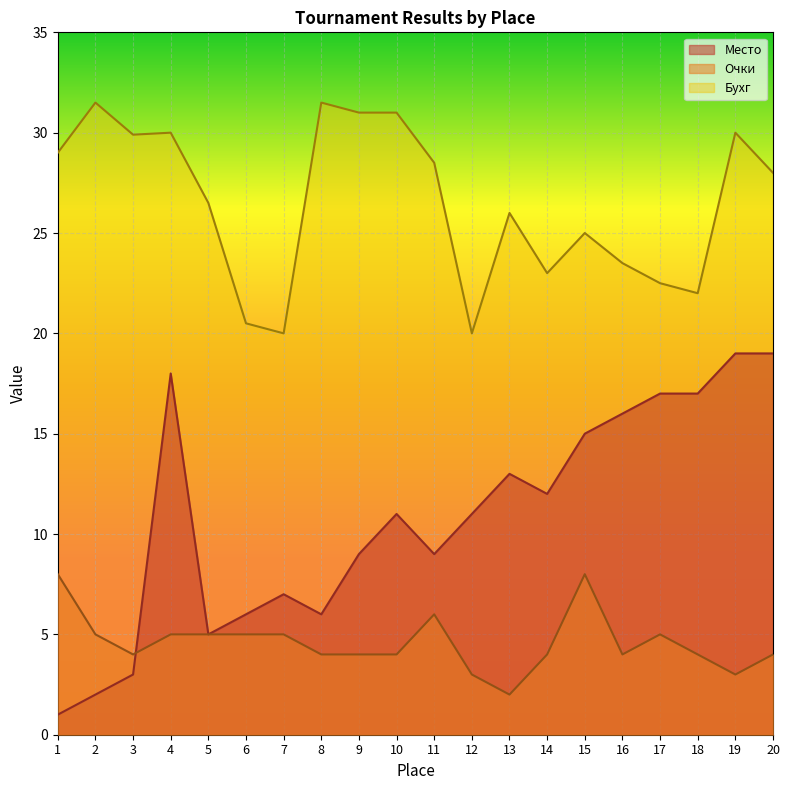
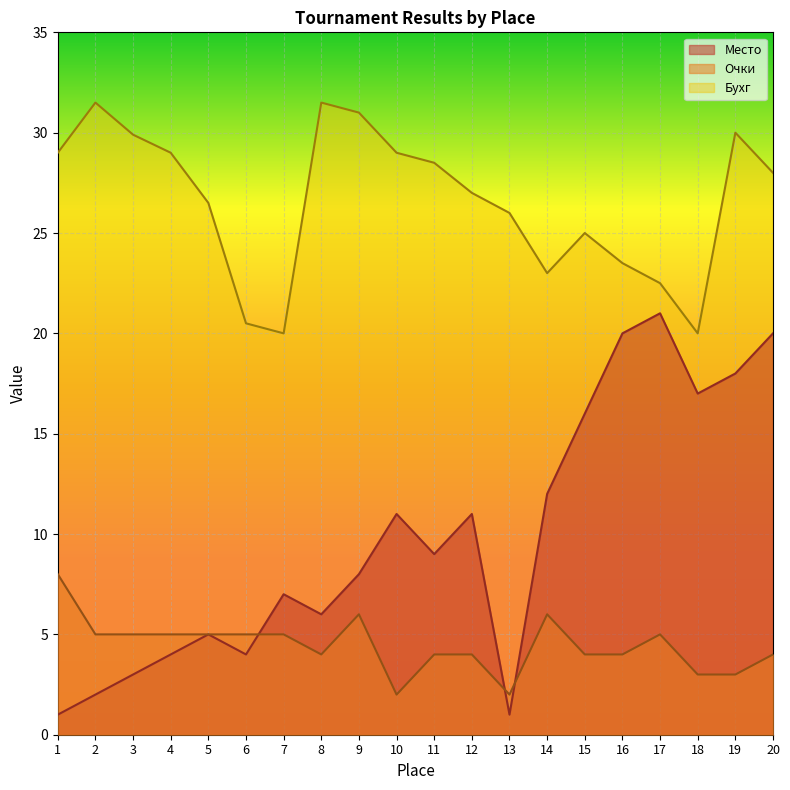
  {
    "Место": {
      "1": 1,
      "2": 2,
      "3": 3,
-     "4": 18,
-     "6": 6,
+     "4": 4,
+     "6": 4,
      "7": 7,
      "8": 6,
-     "9": 9,
+     "9": 8,
      "10": 11,
      "11": 9,
      "12": 11,
-     "13": 13,
+     "13": 1,
      "14": 12,
-     "15": 15,
-     "16": 16,
-     "17": 17,
+     "15": 16,
+     "16": 20,
+     "17": 21,
      "18": 17,
-     "19": 19,
-     "20": 19
+     "19": 18,
+     "20": 20
    },
    "Очки": {
      "1": 8,
      "2": 5,
-     "3": 4,
+     "3": 5,
      "4": 5,
      "6": 5,
      "7": 5,
      "8": 4,
-     "9": 4,
-     "10": 4,
-     "11": 6,
-     "12": 3,
+     "9": 6,
+     "10": 2,
+     "11": 4,
+     "12": 4,
      "13": 2,
-     "14": 4,
-     "15": 8,
+     "14": 6,
+     "15": 4,
      "16": 4,
      "17": 5,
-     "18": 4,
+     "18": 3,
      "19": 3,
      "20": 4
    },
    "Бухг": {
      "1": 29,
      "2": 31.5,
      "3": 30,
-     "4": 30,
+     "4": 29,
      "5": 26.5,
      "6": 20.5,
      "7": 20,
      "8": 31.5,
      "9": 31,
-     "10": 31,
+     "10": 29,
      "11": 28.5,
-     "12": 20,
+     "12": 27,
      "13": 26,
      "14": 23,
      "15": 25,
      "16": 23.5,
      "17": 22.5,
-     "18": 22,
+     "18": 20,
      "19": 30,
      "20": 28
    }
  }
